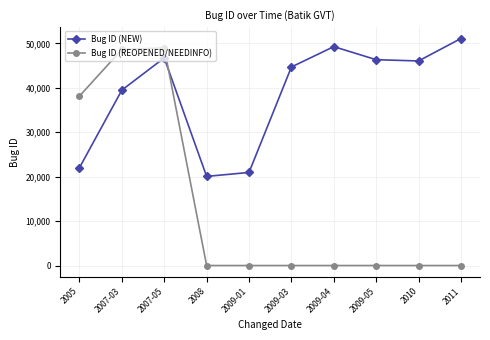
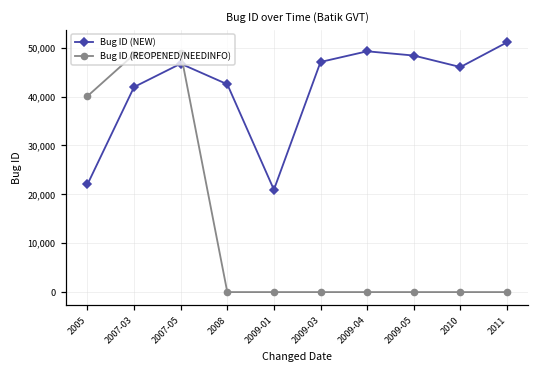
  {
    "Bug ID (NEW)": {
      "2005": "22,000",
-     "2007-03": "39,000",
-     "2008": "20,000",
+     "2007-03": "42,000",
+     "2008": "43,000",
      "2009-01": "21,000",
-     "2009-03": "45,000",
+     "2009-03": "47,000",
      "2009-04": "49,000",
-     "2009-05": "46,000",
+     "2009-05": "48,000",
      "2010": "46,000",
      "2011": "51,000"
    },
    "Bug ID (REOPENED/NEEDINFO)": {
-     "2005": "38,000",
+     "2005": "40,000",
      "2008": "0",
      "2009-01": "0",
      "2009-03": "0",
      "2009-04": "0",
      "2009-05": "0",
      "2010": "0",
      "2011": "0"
    }
  }
